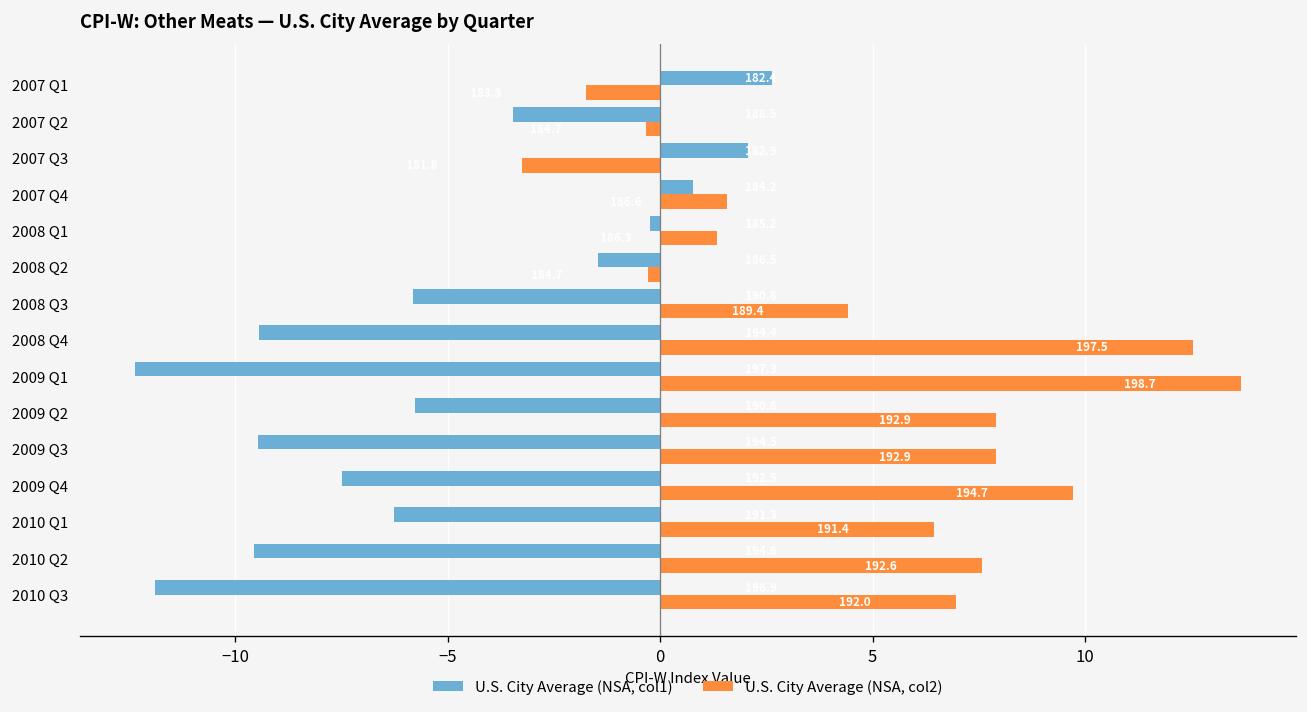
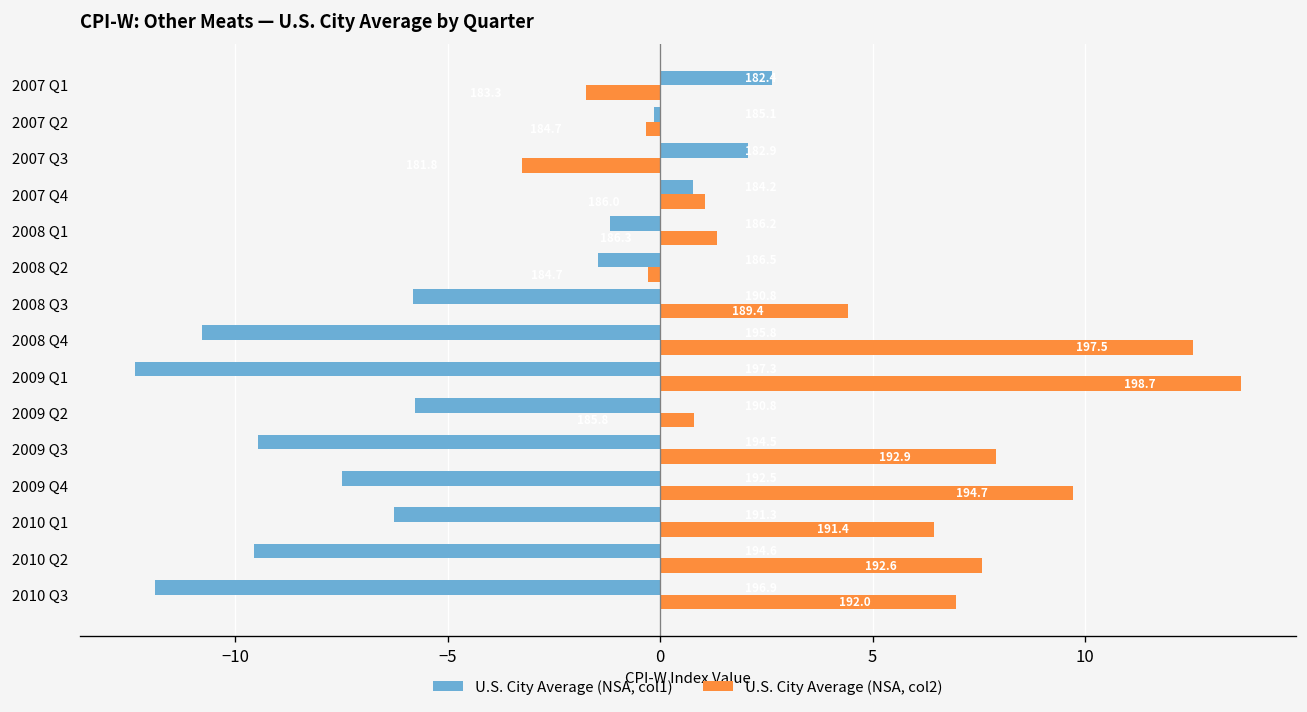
  {
    "U.S. City Average (NSA, col1)": {
-     "2007 Q2": -3.5,
+     "2007 Q2": -0.1,
      "2007 Q3": 2.1,
      "2007 Q4": 0.8,
-     "2008 Q1": -0.2,
+     "2008 Q1": -1.2,
      "2008 Q2": -1.5,
      "2008 Q3": -5.8,
-     "2008 Q4": -9.4,
+     "2008 Q4": -10.8,
      "2009 Q1": -12.3,
      "2009 Q2": -5.8,
      "2009 Q3": -9.5,
      "2009 Q4": -7.5,
      "2010 Q1": -6.3,
      "2010 Q2": -9.6,
      "2010 Q3": -11.9
    },
    "U.S. City Average (NSA, col2)": {
      "2007 Q1": -1.7,
      "2007 Q2": -0.3,
      "2007 Q3": -3.2,
-     "2007 Q4": 1.6,
+     "2007 Q4": 1.0,
      "2008 Q1": 1.3,
      "2008 Q2": -0.3,
-     "2009 Q2": 7.9
+     "2009 Q2": 0.8
    }
  }
